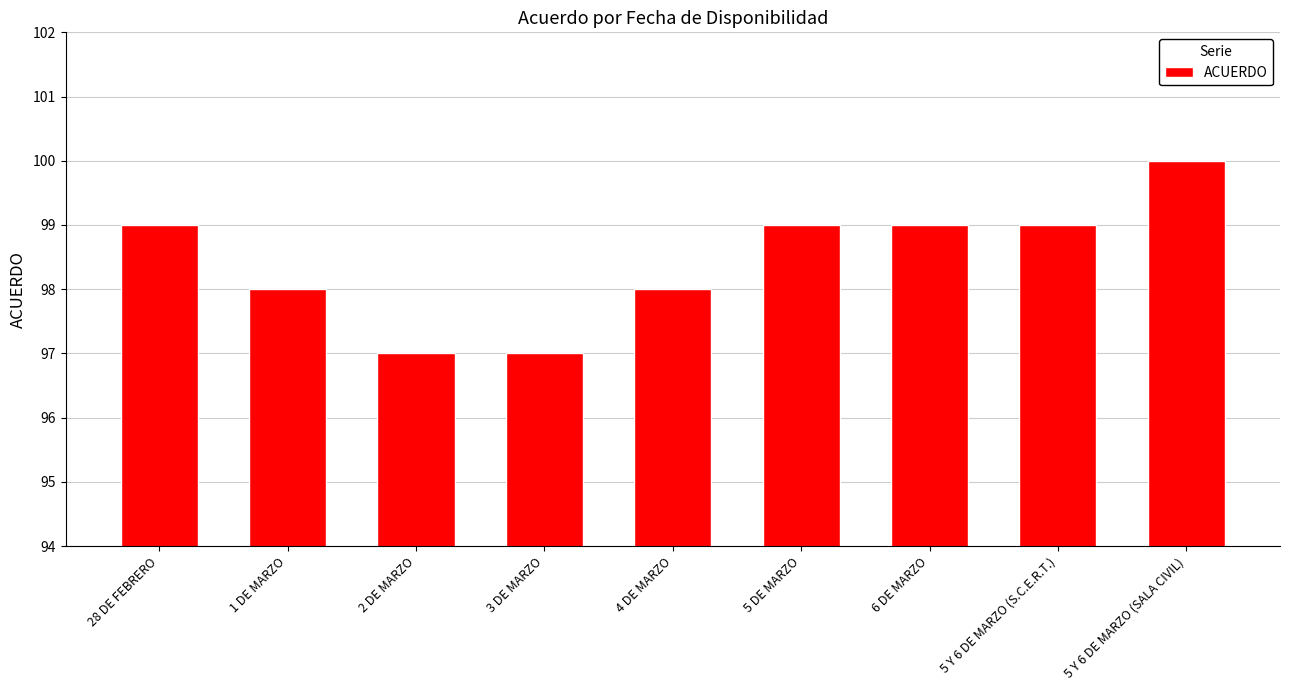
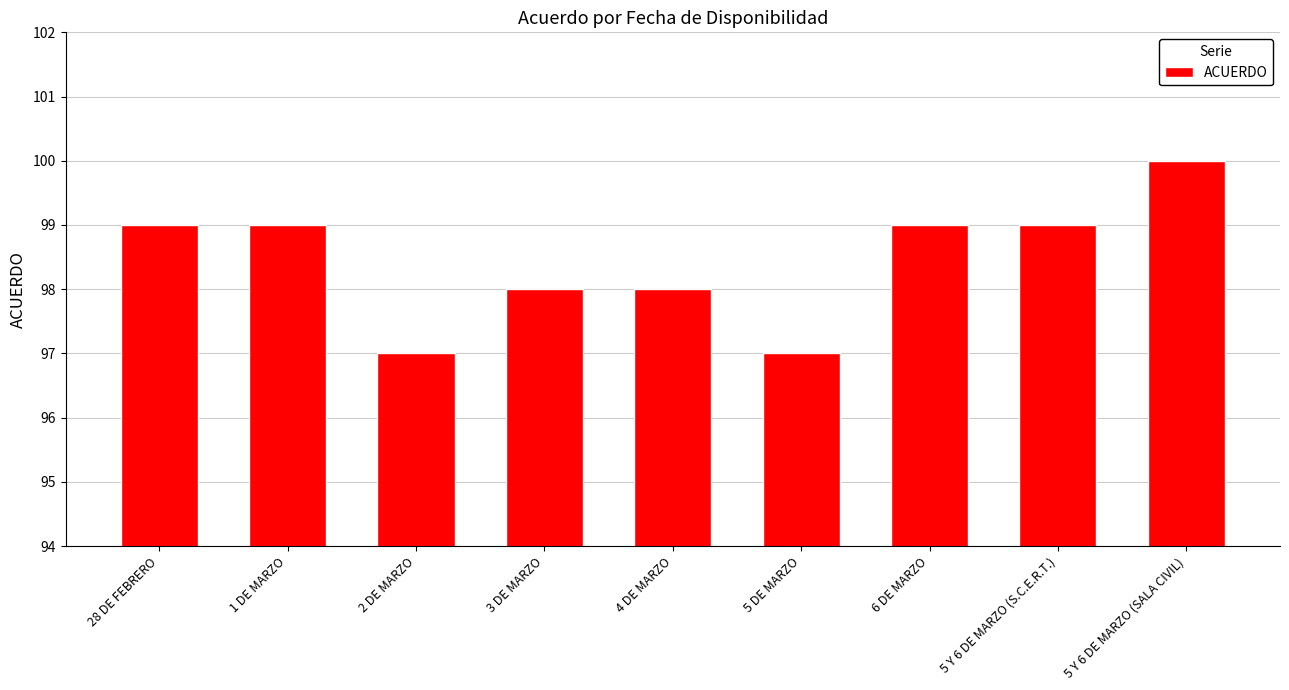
  {
    "28 DE FEBRERO": 99,
-   "1 DE MARZO": 98,
+   "1 DE MARZO": 99,
    "2 DE MARZO": 97,
-   "3 DE MARZO": 97,
+   "3 DE MARZO": 98,
    "4 DE MARZO": 98,
-   "5 DE MARZO": 99,
+   "5 DE MARZO": 97,
    "6 DE MARZO": 99,
    "5 Y 6 DE MARZO (S.C.E.R.T.)": 99,
    "5 Y 6 DE MARZO (SALA CIVIL)": 100
  }
